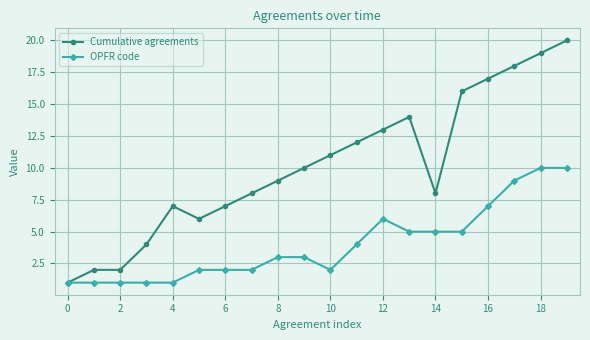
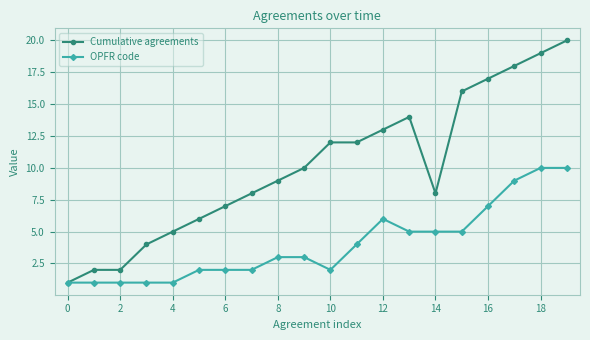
  {
    "Cumulative agreements": {
      "2": 2,
-     "4": 7,
+     "4": 5,
      "6": 7,
      "8": 9,
-     "10": 11,
+     "10": 12,
      "12": 13,
      "14": 8,
      "16": 17,
      "18": 19
    },
    "OPFR code": {
      "2": 1,
      "4": 1,
      "6": 2,
      "8": 3,
      "10": 2,
      "12": 6,
      "14": 5,
      "16": 7,
      "18": 10
    }
  }
